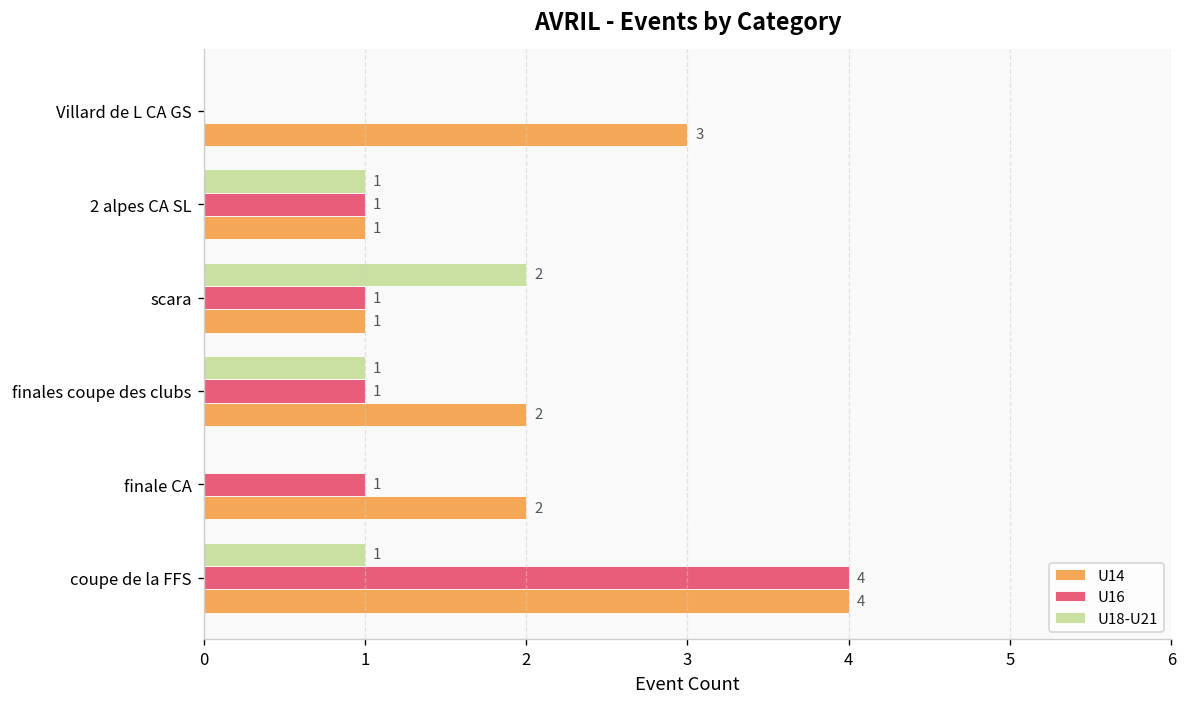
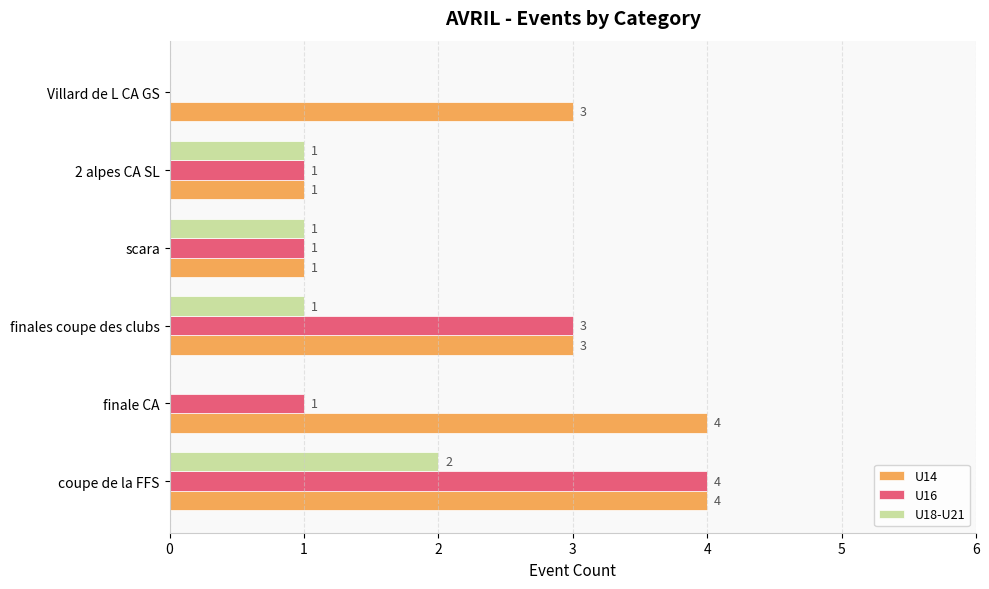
  {
    "U14": {
      "Villard de L CA GS": 3,
      "2 alpes CA SL": 1,
      "scara": 1,
-     "finales coupe des clubs": 2,
-     "finale CA": 2,
+     "finales coupe des clubs": 3,
+     "finale CA": 4,
      "coupe de la FFS": 4
    },
    "U16": {
      "2 alpes CA SL": 1,
      "scara": 1,
-     "finales coupe des clubs": 1,
+     "finales coupe des clubs": 3,
      "finale CA": 1,
      "coupe de la FFS": 4
    },
    "U18-U21": {
      "2 alpes CA SL": 1,
-     "scara": 2,
+     "scara": 1,
      "finales coupe des clubs": 1,
-     "coupe de la FFS": 1
+     "coupe de la FFS": 2
    }
  }
